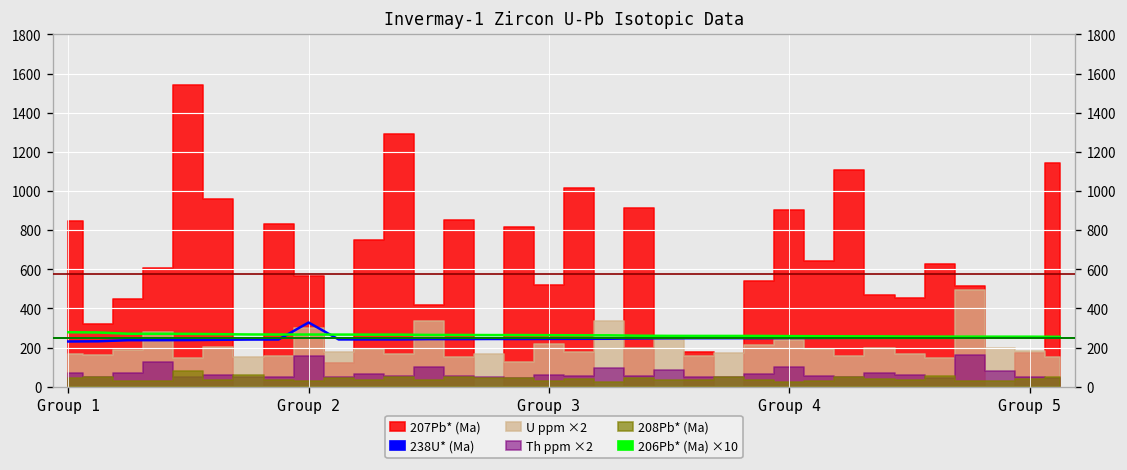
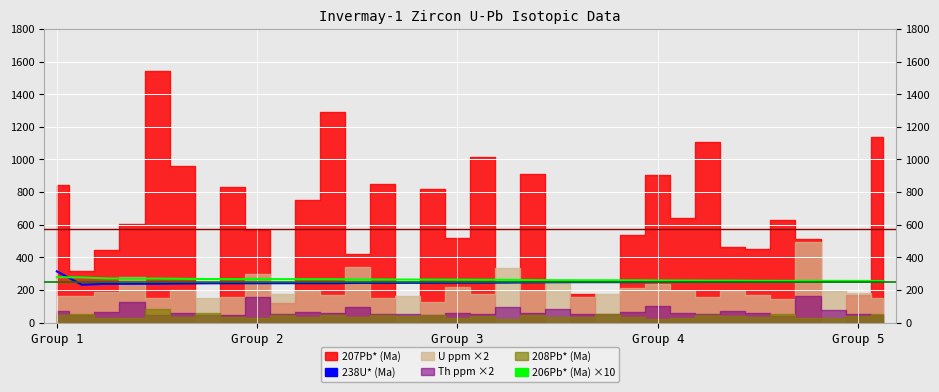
  {
    "238U* (Ma)": {
-     "Group 1": 230,
-     "Group 2": 330,
+     "Group 1": 310,
+     "Group 2": 240,
      "Group 3": 240
    },
    "206Pb* (Ma) ×10": {
      "Group 1": 280,
      "Group 2": 270,
      "Group 3": 260
    }
  }
